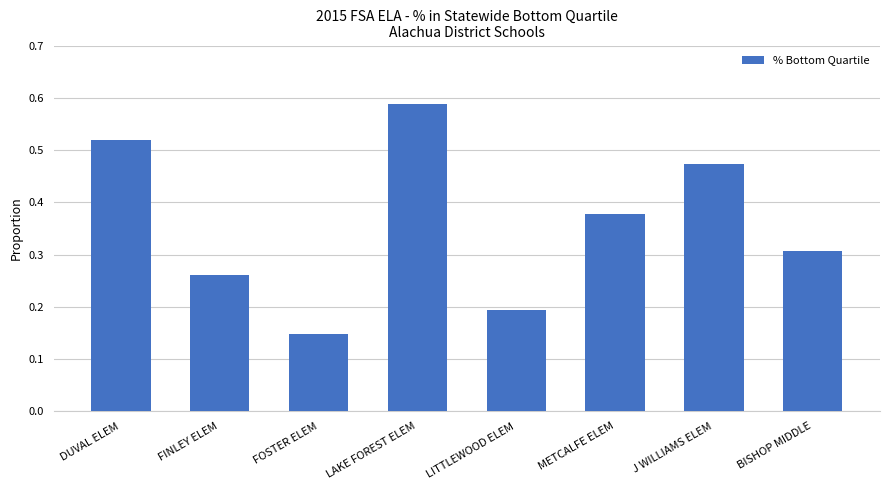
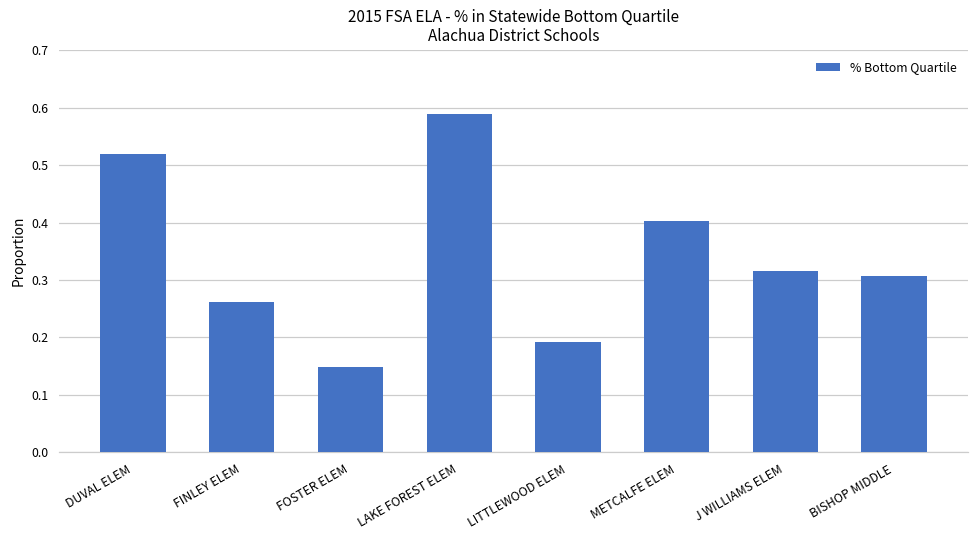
  {
    "DUVAL ELEM": 0.52,
    "FINLEY ELEM": 0.26,
    "FOSTER ELEM": 0.15,
    "LAKE FOREST ELEM": 0.59,
    "LITTLEWOOD ELEM": 0.19,
-   "METCALFE ELEM": 0.38,
-   "J WILLIAMS ELEM": 0.47,
+   "METCALFE ELEM": 0.40,
+   "J WILLIAMS ELEM": 0.32,
    "BISHOP MIDDLE": 0.31
  }
